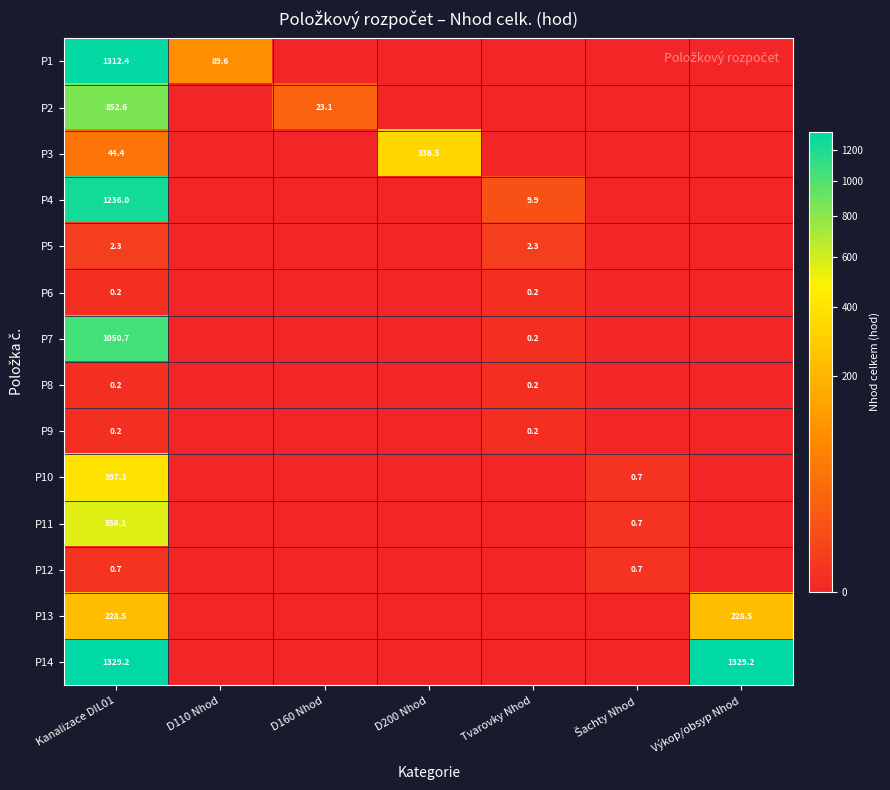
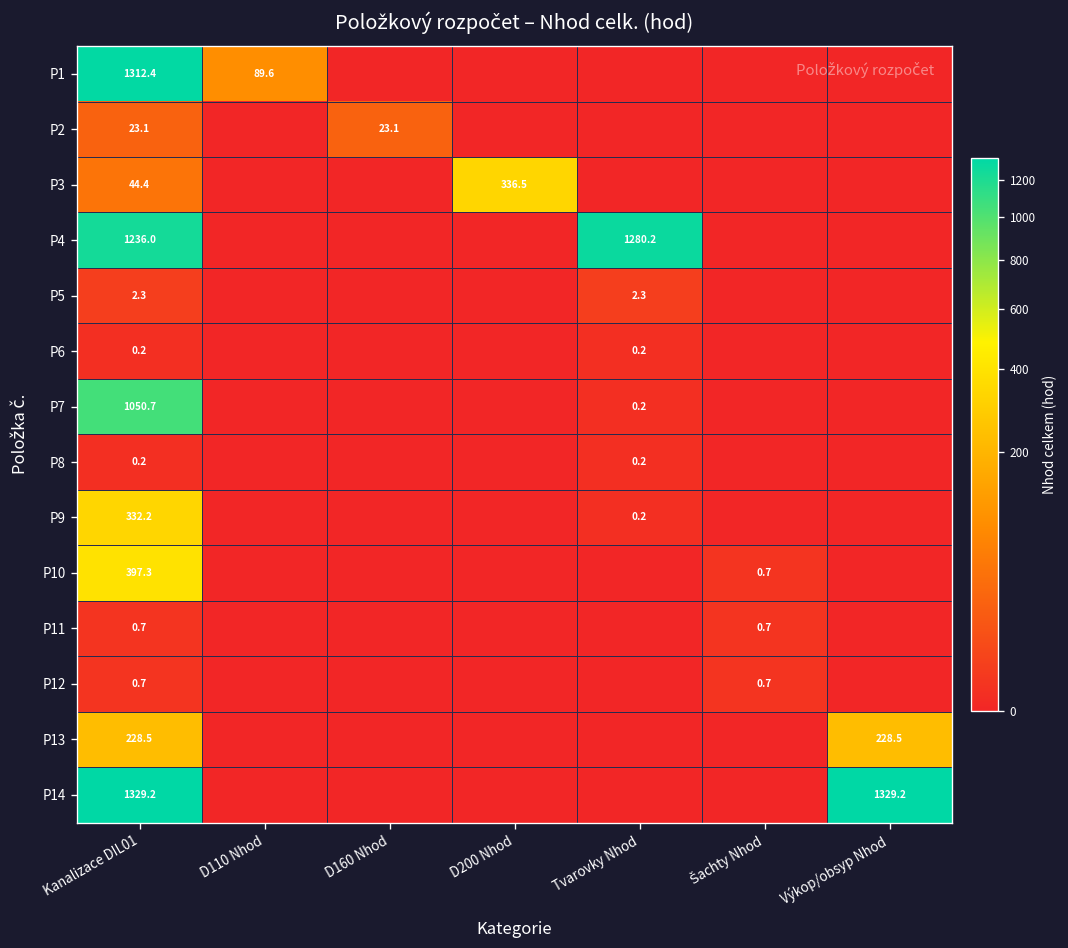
  {
    "P1": {
      "Kanalizace DIL01": 1312.4,
      "D110 Nhod": 89.6
    },
    "P2": {
-     "Kanalizace DIL01": 852.6,
+     "Kanalizace DIL01": 23.1,
      "D160 Nhod": 23.1
    },
    "P3": {
      "Kanalizace DIL01": 44.4,
      "D200 Nhod": 336.5
    },
    "P4": {
      "Kanalizace DIL01": 1236.0,
-     "Tvarovky Nhod": 9.9
+     "Tvarovky Nhod": 1280.2
    },
    "P5": {
      "Kanalizace DIL01": 2.3,
      "Tvarovky Nhod": 2.3
    },
    "P6": {
      "Kanalizace DIL01": 0.2,
      "Tvarovky Nhod": 0.2
    },
    "P7": {
      "Kanalizace DIL01": 1050.7,
      "Tvarovky Nhod": 0.2
    },
    "P8": {
      "Kanalizace DIL01": 0.2,
      "Tvarovky Nhod": 0.2
    },
    "P9": {
-     "Kanalizace DIL01": 0.2,
+     "Kanalizace DIL01": 332.2,
      "Tvarovky Nhod": 0.2
    },
    "P10": {
      "Kanalizace DIL01": 397.3,
      "Šachty Nhod": 0.7
    },
    "P11": {
-     "Kanalizace DIL01": 556.1,
+     "Kanalizace DIL01": 0.7,
      "Šachty Nhod": 0.7
    },
    "P12": {
      "Kanalizace DIL01": 0.7,
      "Šachty Nhod": 0.7
    },
    "P13": {
      "Kanalizace DIL01": 228.5,
      "Výkop/obsyp Nhod": 228.5
    },
    "P14": {
      "Kanalizace DIL01": 1329.2,
      "Výkop/obsyp Nhod": 1329.2
    }
  }
